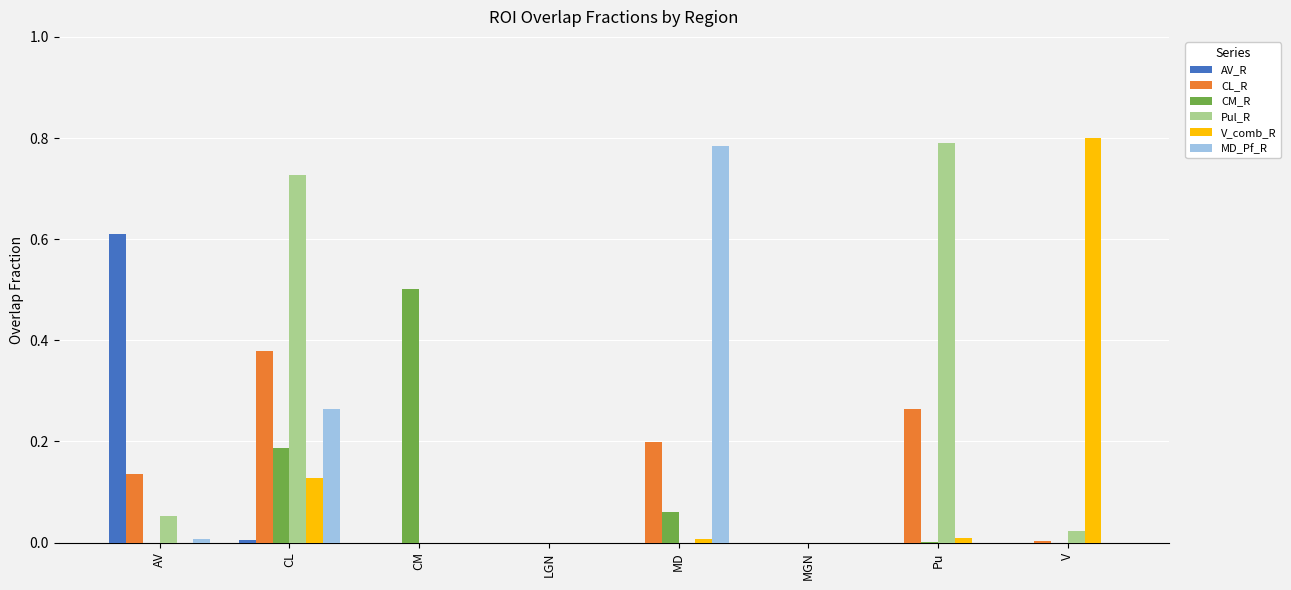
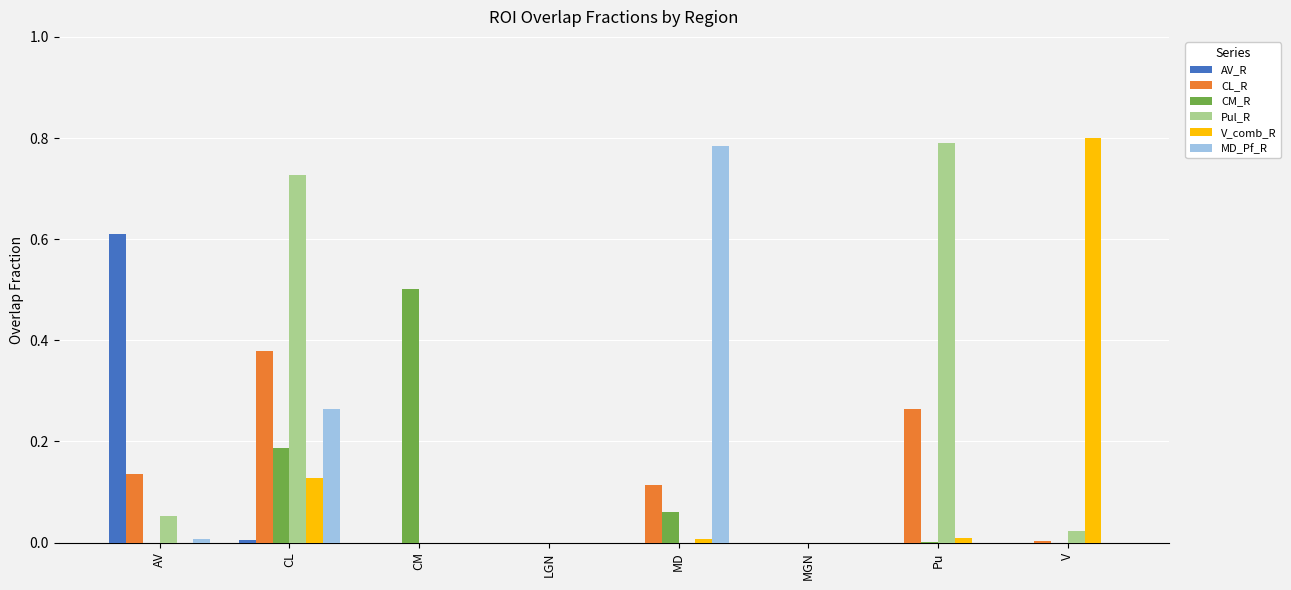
  {
    "AV_R": {
      "AV": 0.61,
      "CL": 0.01,
      "CM": 0.00,
      "LGN": 0.00,
      "MD": 0.00,
      "MGN": 0.00,
      "Pu": 0.00,
      "V": 0.00
    },
    "CL_R": {
      "AV": 0.14,
      "CL": 0.38,
      "CM": 0.00,
      "LGN": 0.00,
-     "MD": 0.20,
+     "MD": 0.11,
      "MGN": 0.00,
      "Pu": 0.26
    },
    "CM_R": {
      "AV": 0.00,
      "CL": 0.19,
      "CM": 0.50,
      "LGN": 0.00,
      "MD": 0.06,
      "MGN": 0.00,
      "V": 0.00
    },
    "Pul_R": {
      "AV": 0.05,
      "CL": 0.73,
      "CM": 0.00,
      "LGN": 0.00,
      "MD": 0.00,
      "MGN": 0.00,
      "Pu": 0.79,
      "V": 0.02
    },
    "V_comb_R": {
      "AV": 0.00,
      "CL": 0.13,
      "CM": 0.00,
      "LGN": 0.00,
      "MD": 0.01,
      "MGN": 0.00,
      "Pu": 0.01,
      "V": 0.80
    },
    "MD_Pf_R": {
      "AV": 0.01,
      "CL": 0.26,
      "CM": 0.00,
      "LGN": 0.00,
      "MD": 0.78,
      "MGN": 0.00,
      "Pu": 0.00,
      "V": 0.00
    }
  }
